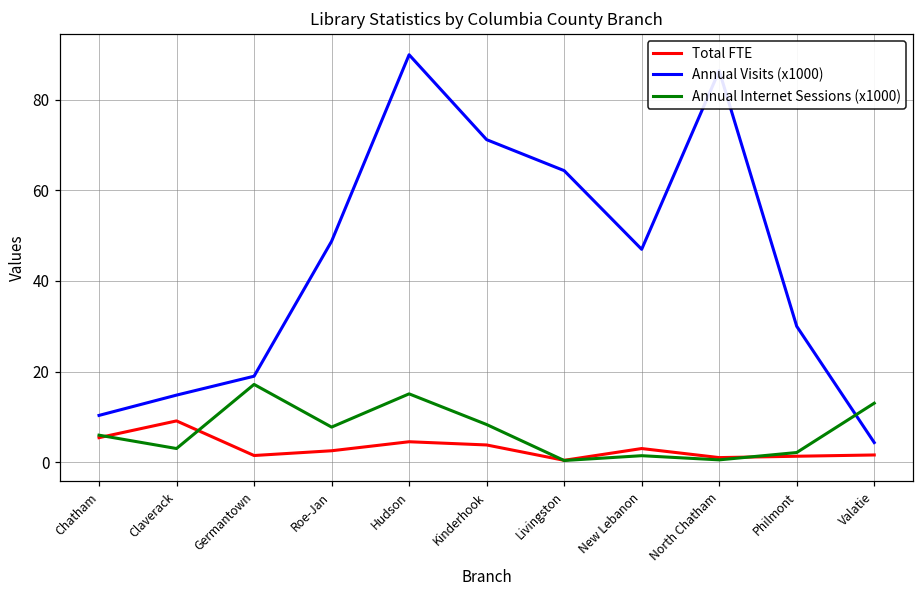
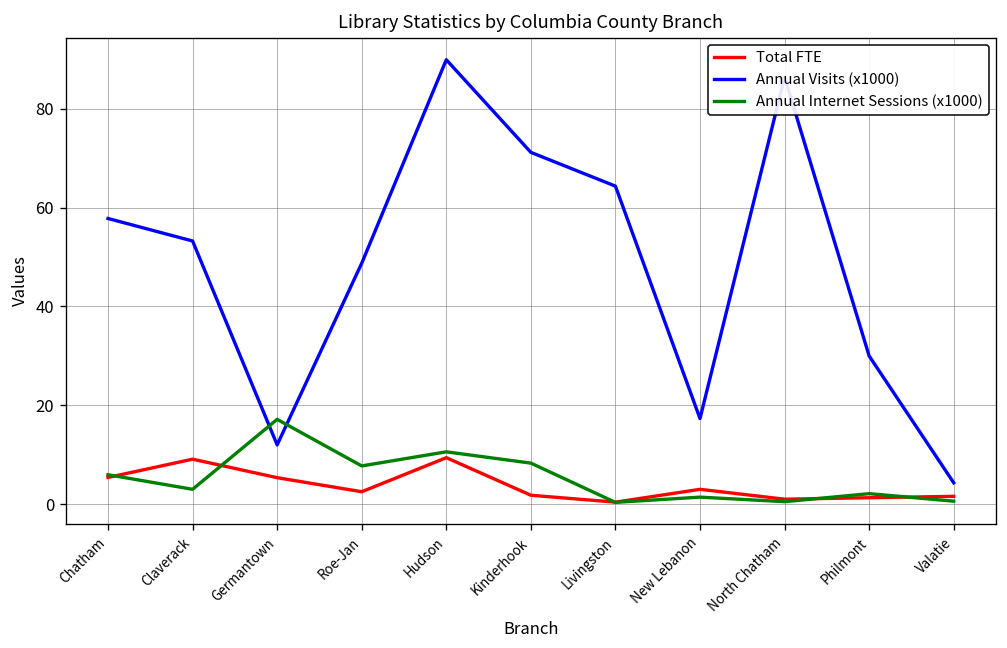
  {
    "Total FTE": {
      "Claverack": 9,
-     "Germantown": 1,
+     "Germantown": 5,
      "Roe-Jan": 3,
-     "Hudson": 5,
-     "Kinderhook": 4,
+     "Hudson": 9,
+     "Kinderhook": 2,
      "New Lebanon": 3,
      "Philmont": 1,
      "Valatie": 2
    },
    "Annual Visits (x1000)": {
-     "Chatham": 10,
-     "Claverack": 15,
-     "Germantown": 19,
+     "Chatham": 58,
+     "Claverack": 53,
+     "Germantown": 12,
      "Roe-Jan": 49,
      "Hudson": 90,
      "Kinderhook": 71,
      "Livingston": 64,
-     "New Lebanon": 47,
+     "New Lebanon": 17,
      "Philmont": 30,
      "Valatie": 4
    },
    "Annual Internet Sessions (x1000)": {
      "Claverack": 3,
      "Germantown": 17,
      "Roe-Jan": 8,
-     "Hudson": 15,
+     "Hudson": 11,
      "Kinderhook": 8,
      "New Lebanon": 1,
      "Philmont": 2,
-     "Valatie": 13
+     "Valatie": 1
    }
  }
